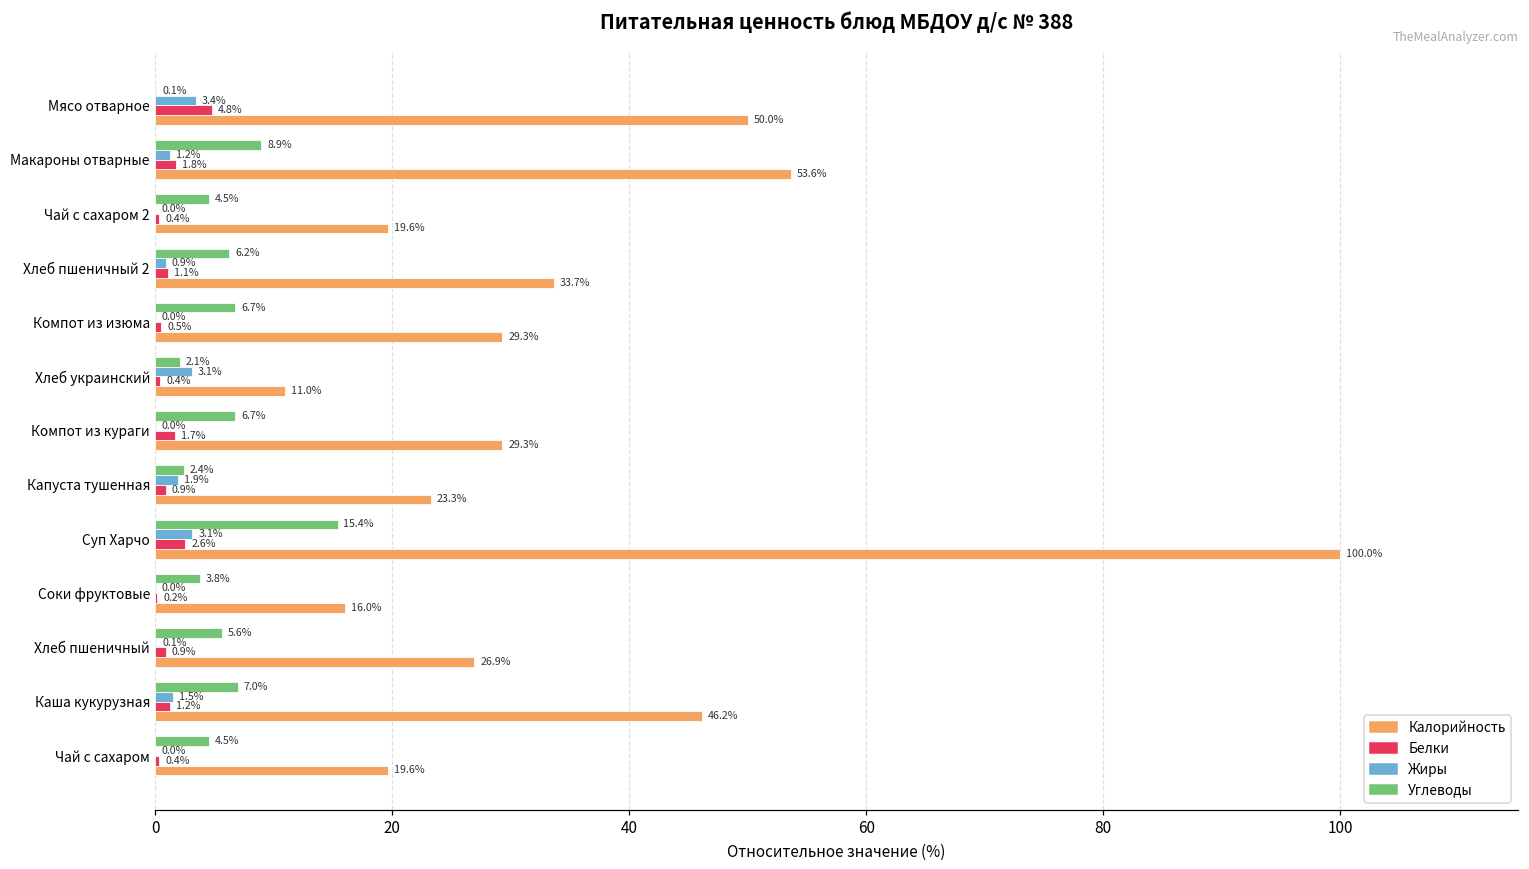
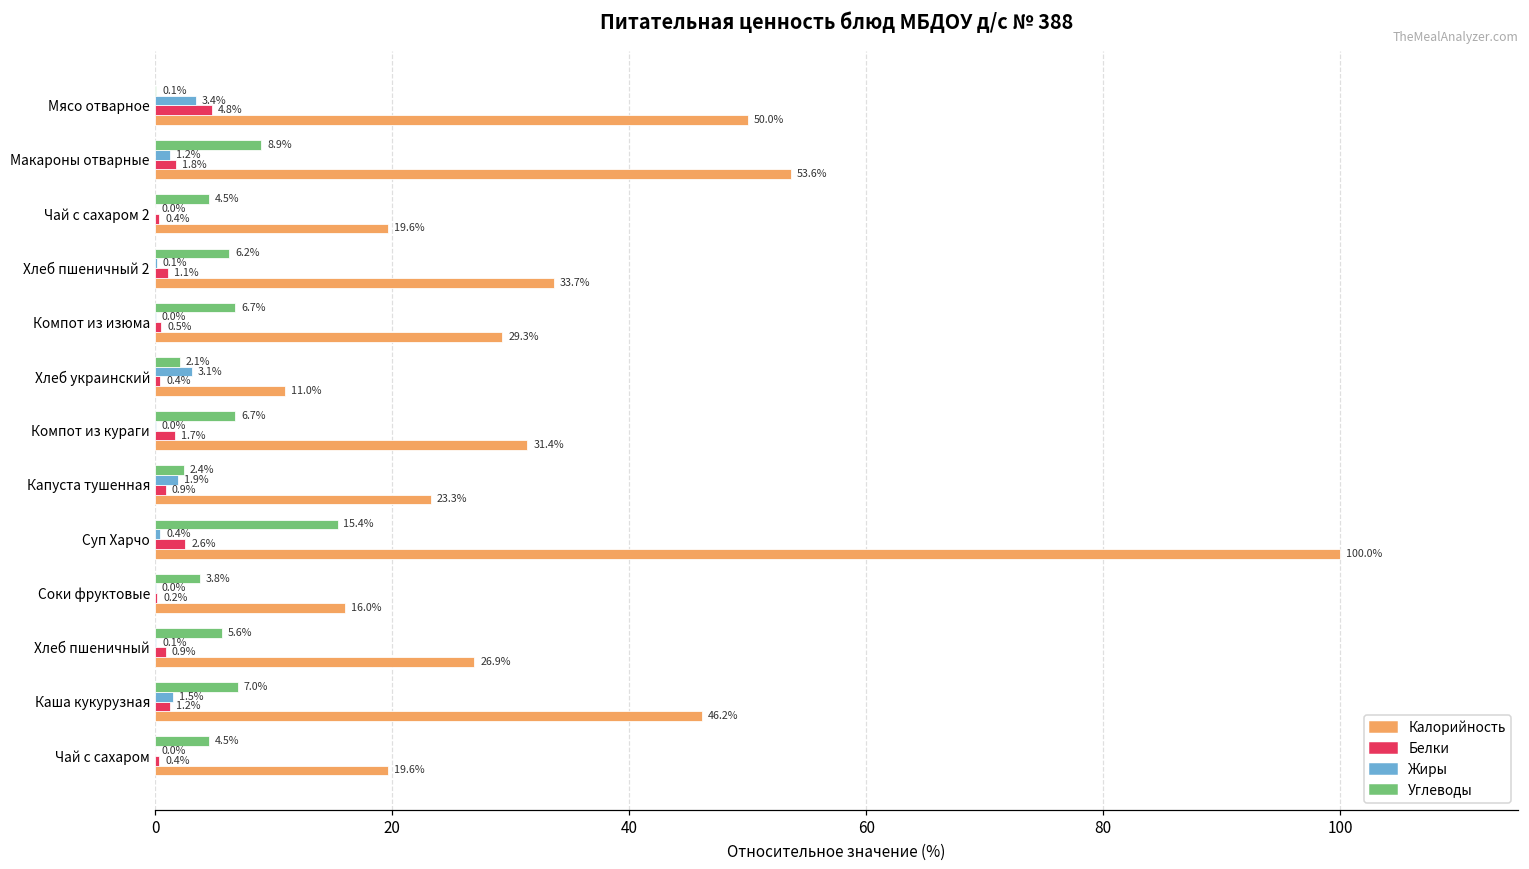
  {
    "Калорийность": {
      "Мясо отварное": "50.0%",
      "Макароны отварные": "53.6%",
      "Чай с сахаром 2": "19.6%",
      "Хлеб пшеничный 2": "33.7%",
      "Компот из изюма": "29.3%",
      "Хлеб украинский": "11.0%",
-     "Компот из кураги": "29.3%",
+     "Компот из кураги": "31.4%",
      "Капуста тушенная": "23.3%",
      "Суп Харчо": "100.0%",
      "Соки фруктовые": "16.0%",
      "Хлеб пшеничный": "26.9%",
      "Каша кукурузная": "46.2%",
      "Чай с сахаром": "19.6%"
    },
    "Белки": {
      "Мясо отварное": "4.8%",
      "Макароны отварные": "1.8%",
      "Чай с сахаром 2": "0.4%",
      "Хлеб пшеничный 2": "1.1%",
      "Компот из изюма": "0.5%",
      "Хлеб украинский": "0.4%",
      "Компот из кураги": "1.7%",
      "Капуста тушенная": "0.9%",
      "Суп Харчо": "2.6%",
      "Соки фруктовые": "0.2%",
      "Хлеб пшеничный": "0.9%",
      "Каша кукурузная": "1.2%",
      "Чай с сахаром": "0.4%"
    },
    "Жиры": {
      "Мясо отварное": "3.4%",
      "Макароны отварные": "1.2%",
      "Чай с сахаром 2": "0.0%",
-     "Хлеб пшеничный 2": "0.9%",
+     "Хлеб пшеничный 2": "0.1%",
      "Компот из изюма": "0.0%",
      "Хлеб украинский": "3.1%",
      "Компот из кураги": "0.0%",
      "Капуста тушенная": "1.9%",
-     "Суп Харчо": "3.1%",
+     "Суп Харчо": "0.4%",
      "Соки фруктовые": "0.0%",
      "Хлеб пшеничный": "0.1%",
      "Каша кукурузная": "1.5%",
      "Чай с сахаром": "0.0%"
    },
    "Углеводы": {
      "Мясо отварное": "0.1%",
      "Макароны отварные": "8.9%",
      "Чай с сахаром 2": "4.5%",
      "Хлеб пшеничный 2": "6.2%",
      "Компот из изюма": "6.7%",
      "Хлеб украинский": "2.1%",
      "Компот из кураги": "6.7%",
      "Капуста тушенная": "2.4%",
      "Суп Харчо": "15.4%",
      "Соки фруктовые": "3.8%",
      "Хлеб пшеничный": "5.6%",
      "Каша кукурузная": "7.0%",
      "Чай с сахаром": "4.5%"
    }
  }
